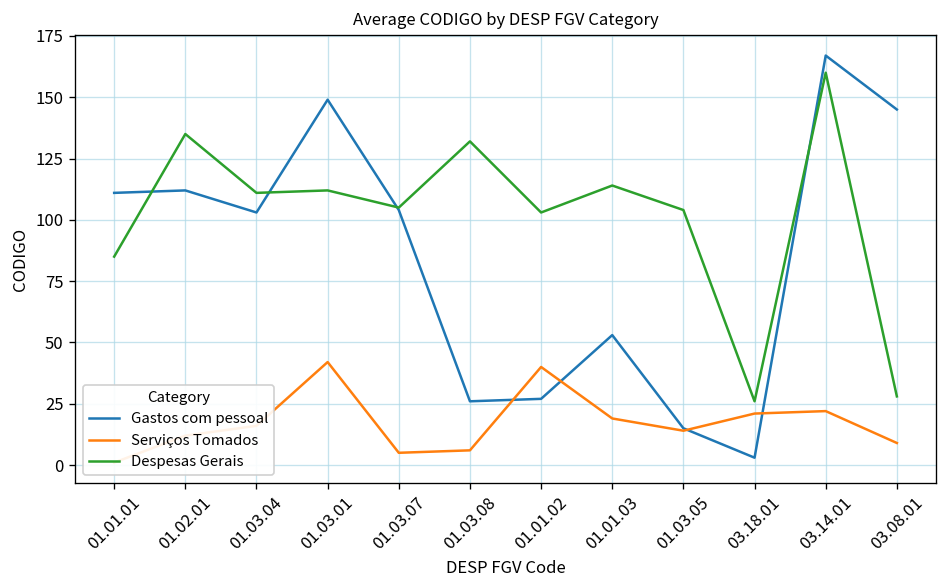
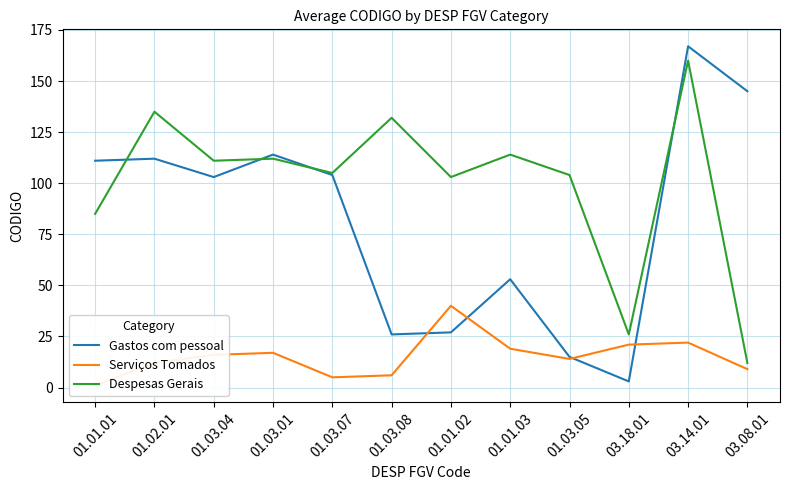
  {
    "Gastos com pessoal": {
      "01.01.01": 111,
      "01.02.01": 112,
      "01.03.04": 103,
-     "01.03.01": 149,
+     "01.03.01": 114,
      "01.03.08": 26,
      "01.01.02": 27,
      "01.01.03": 53,
      "03.18.01": 3,
      "03.14.01": 167,
      "03.08.01": 145
    },
    "Serviços Tomados": {
-     "01.03.01": 42,
+     "01.03.01": 17,
      "01.03.07": 5,
      "01.03.08": 6,
      "01.01.02": 40,
      "01.01.03": 19,
      "03.18.01": 21,
      "03.14.01": 22,
      "03.08.01": 9
    },
    "Despesas Gerais": {
      "01.01.01": 85,
      "01.02.01": 135,
      "01.03.04": 111,
      "01.03.01": 112,
      "01.03.08": 132,
      "01.01.02": 103,
      "01.01.03": 114,
      "01.03.05": 104,
      "03.18.01": 26,
      "03.14.01": 160,
-     "03.08.01": 28
+     "03.08.01": 12
    }
  }
